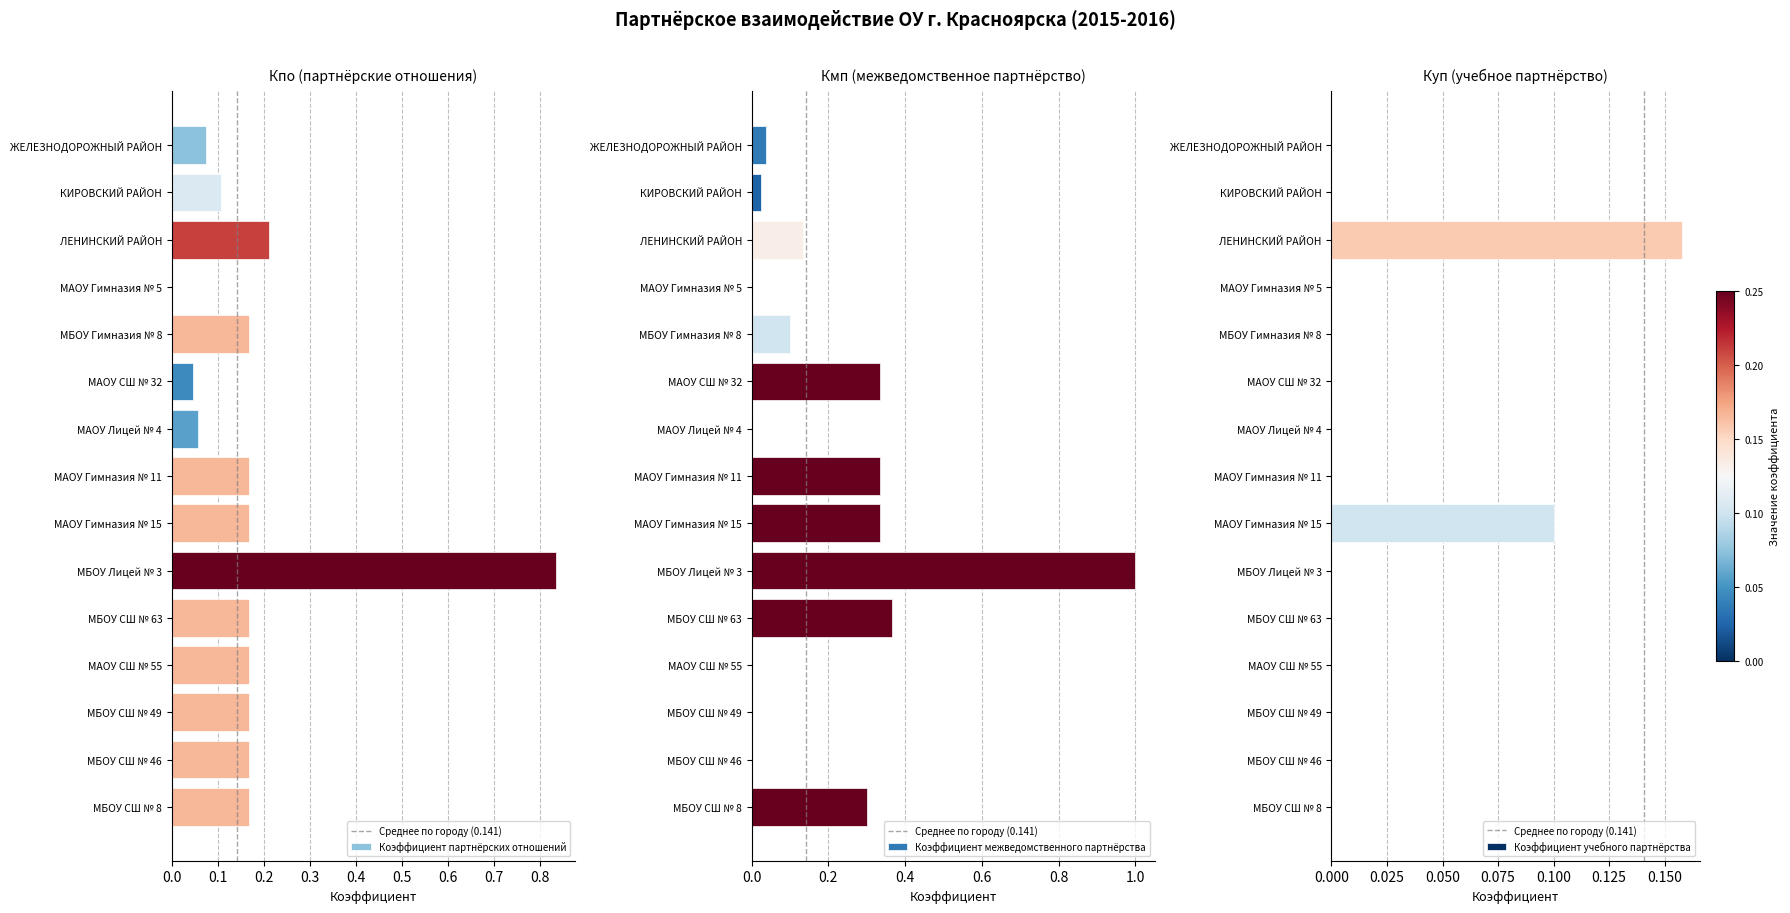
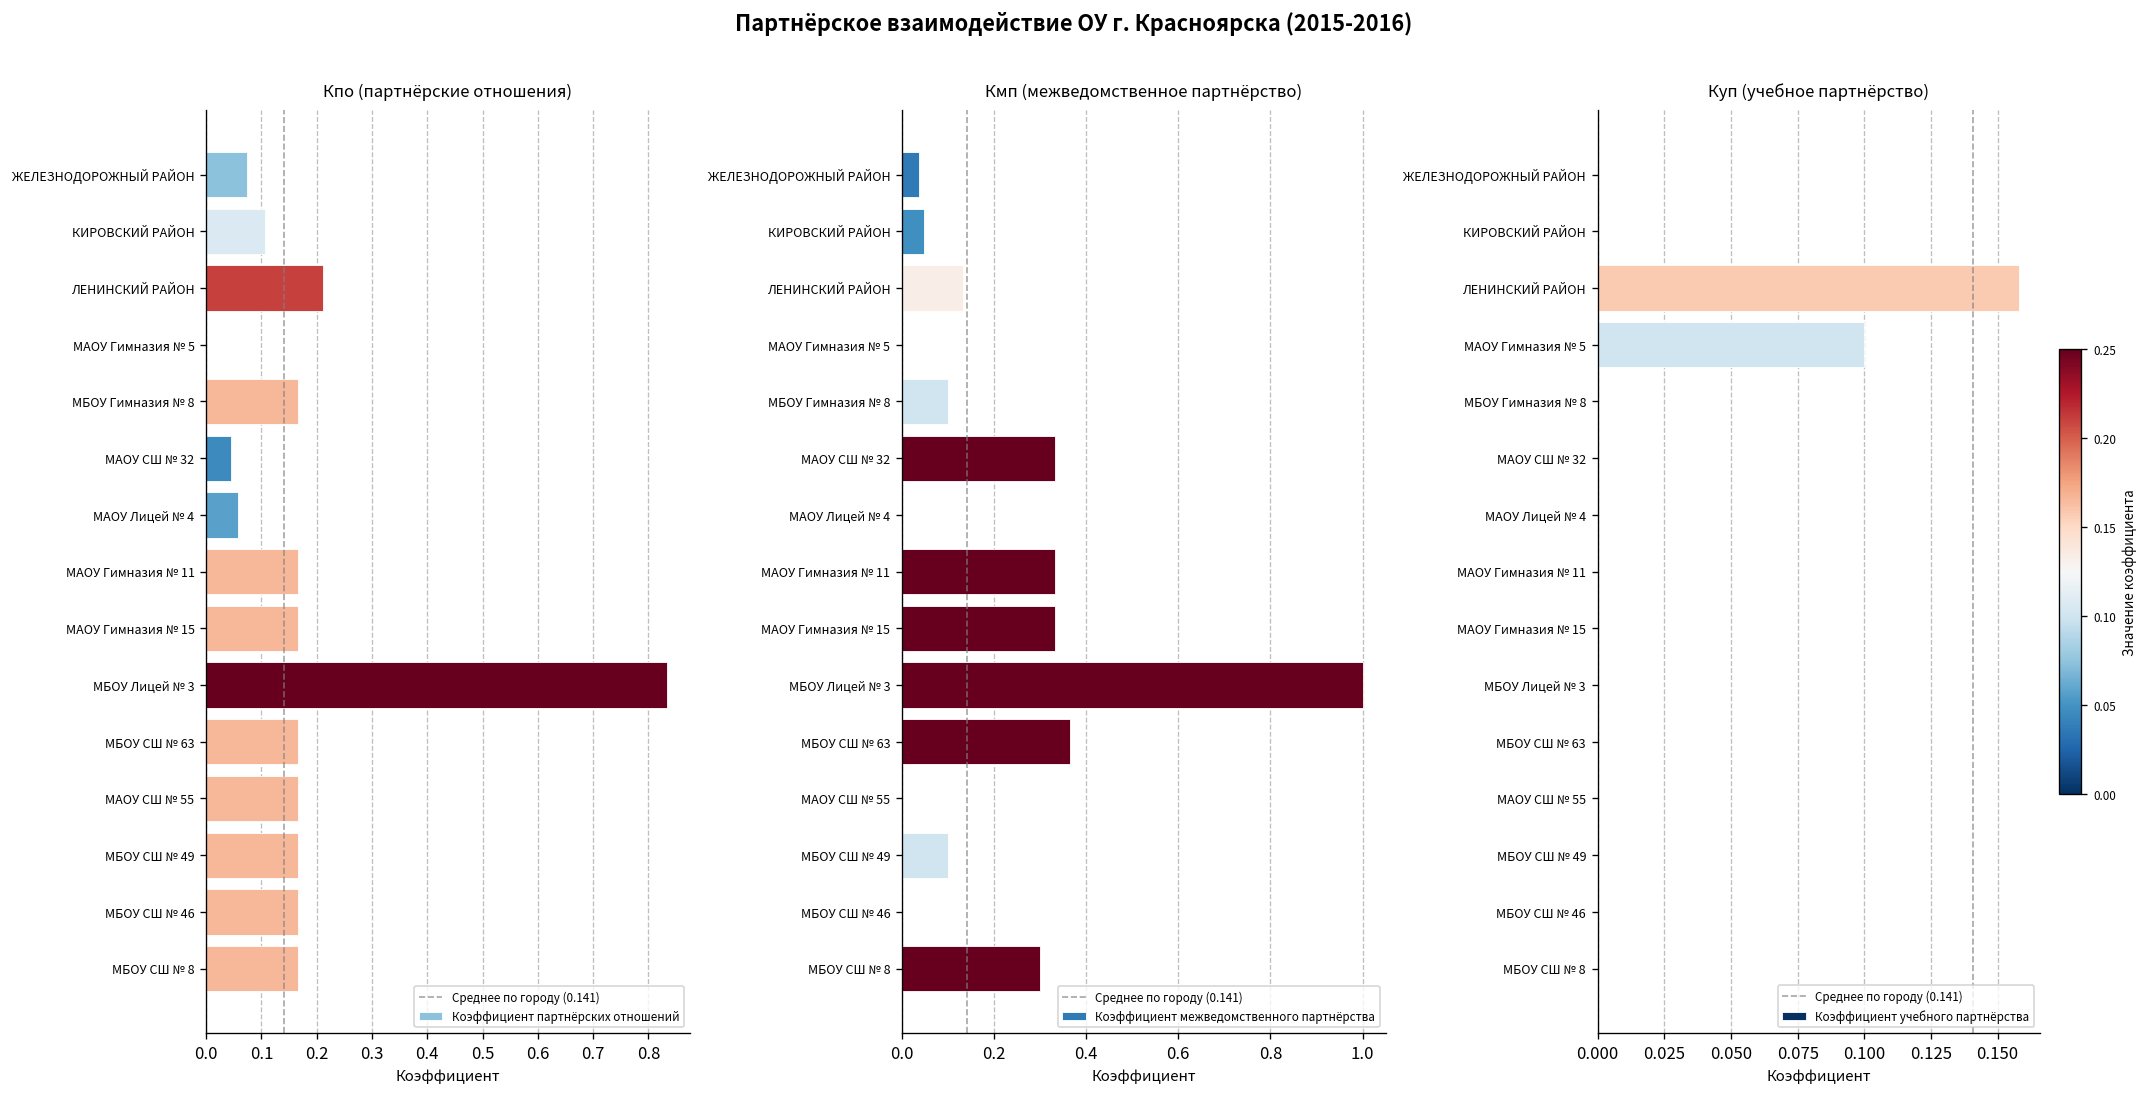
  {
    "Кпо (партнёрские отношения)": {
      "ЖЕЛЕЗНОДОРОЖНЫЙ РАЙОН": 0.07,
      "КИРОВСКИЙ РАЙОН": 0.11,
      "ЛЕНИНСКИЙ РАЙОН": 0.21,
      "МАОУ Гимназия № 5": 0.00,
      "МБОУ Гимназия № 8": 0.17,
      "МАОУ СШ № 32": 0.05,
      "МАОУ Лицей № 4": 0.06,
      "МАОУ Гимназия № 11": 0.17,
      "МАОУ Гимназия № 15": 0.17,
      "МБОУ Лицей № 3": 0.83,
      "МБОУ СШ № 63": 0.17,
      "МАОУ СШ № 55": 0.17,
      "МБОУ СШ № 49": 0.17,
      "МБОУ СШ № 46": 0.17,
      "МБОУ СШ № 8": 0.17
    },
    "Кмп (межведомственное партнёрство)": {
      "ЖЕЛЕЗНОДОРОЖНЫЙ РАЙОН": 0.04,
-     "КИРОВСКИЙ РАЙОН": 0.02,
+     "КИРОВСКИЙ РАЙОН": 0.05,
      "ЛЕНИНСКИЙ РАЙОН": 0.13,
      "МАОУ Гимназия № 5": 0.00,
      "МБОУ Гимназия № 8": 0.10,
      "МАОУ СШ № 32": 0.33,
      "МАОУ Лицей № 4": 0.00,
      "МАОУ Гимназия № 11": 0.33,
      "МАОУ Гимназия № 15": 0.33,
      "МБОУ Лицей № 3": 1.00,
      "МБОУ СШ № 63": 0.37,
      "МАОУ СШ № 55": 0.00,
-     "МБОУ СШ № 49": 0.0,
+     "МБОУ СШ № 49": 0.1,
      "МБОУ СШ № 46": 0.00,
      "МБОУ СШ № 8": 0.30
    },
    "Куп (учебное партнёрство)": {
      "ЖЕЛЕЗНОДОРОЖНЫЙ РАЙОН": 0.0,
      "КИРОВСКИЙ РАЙОН": 0.0,
      "ЛЕНИНСКИЙ РАЙОН": 0.158,
-     "МАОУ Гимназия № 5": 0.0,
+     "МАОУ Гимназия № 5": 0.1,
      "МБОУ Гимназия № 8": 0.0,
      "МАОУ СШ № 32": 0.0,
      "МАОУ Лицей № 4": 0.0,
      "МАОУ Гимназия № 11": 0.0,
-     "МАОУ Гимназия № 15": 0.1,
+     "МАОУ Гимназия № 15": 0.0,
      "МБОУ Лицей № 3": 0.0,
      "МБОУ СШ № 63": 0.0,
      "МАОУ СШ № 55": 0.0,
      "МБОУ СШ № 49": 0.0,
      "МБОУ СШ № 46": 0.0,
      "МБОУ СШ № 8": 0.0
    }
  }
